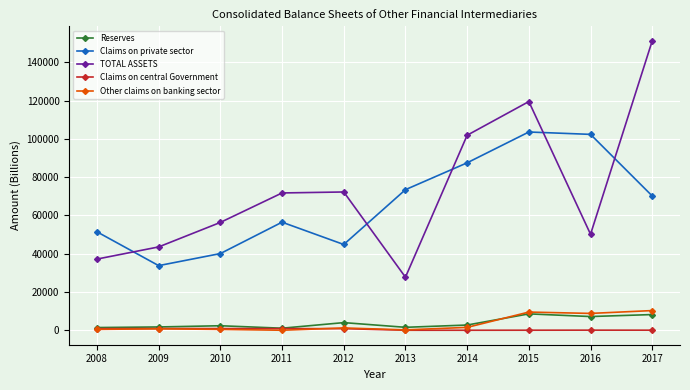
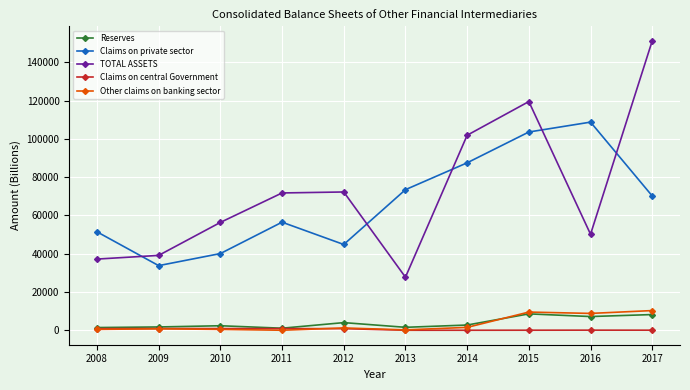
  {
    "Reserves": {
      "2010": 2000,
      "2012": 4000,
      "2013": 2000,
      "2016": 7000,
      "2017": 8000
    },
    "Claims on private sector": {
      "2008": 51000,
      "2009": 34000,
      "2010": 40000,
      "2011": 56000,
      "2012": 45000,
      "2013": 73000,
      "2014": 87000,
      "2015": 104000,
-     "2016": 102000,
+     "2016": 109000,
      "2017": 70000
    },
    "TOTAL ASSETS": {
      "2008": 37000,
-     "2009": 44000,
+     "2009": 39000,
      "2010": 56000,
      "2011": 72000,
      "2012": 72000,
      "2013": 28000,
      "2014": 102000,
      "2015": 119000,
      "2016": 50000,
      "2017": 151000
    },
    "Claims on central Government": {
      "2014": 0,
      "2015": 0,
      "2016": 0,
      "2017": 0
    },
    "Other claims on banking sector": {
      "2016": 9000,
      "2017": 10000
    }
  }
